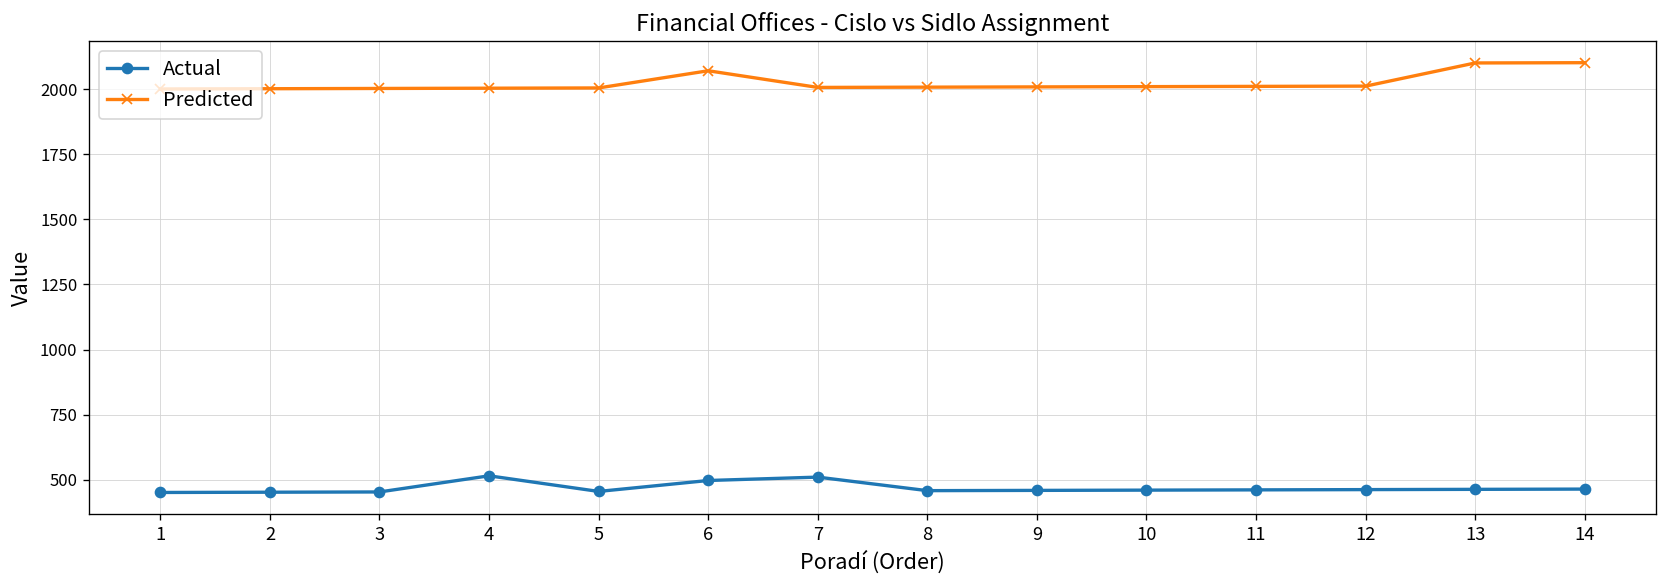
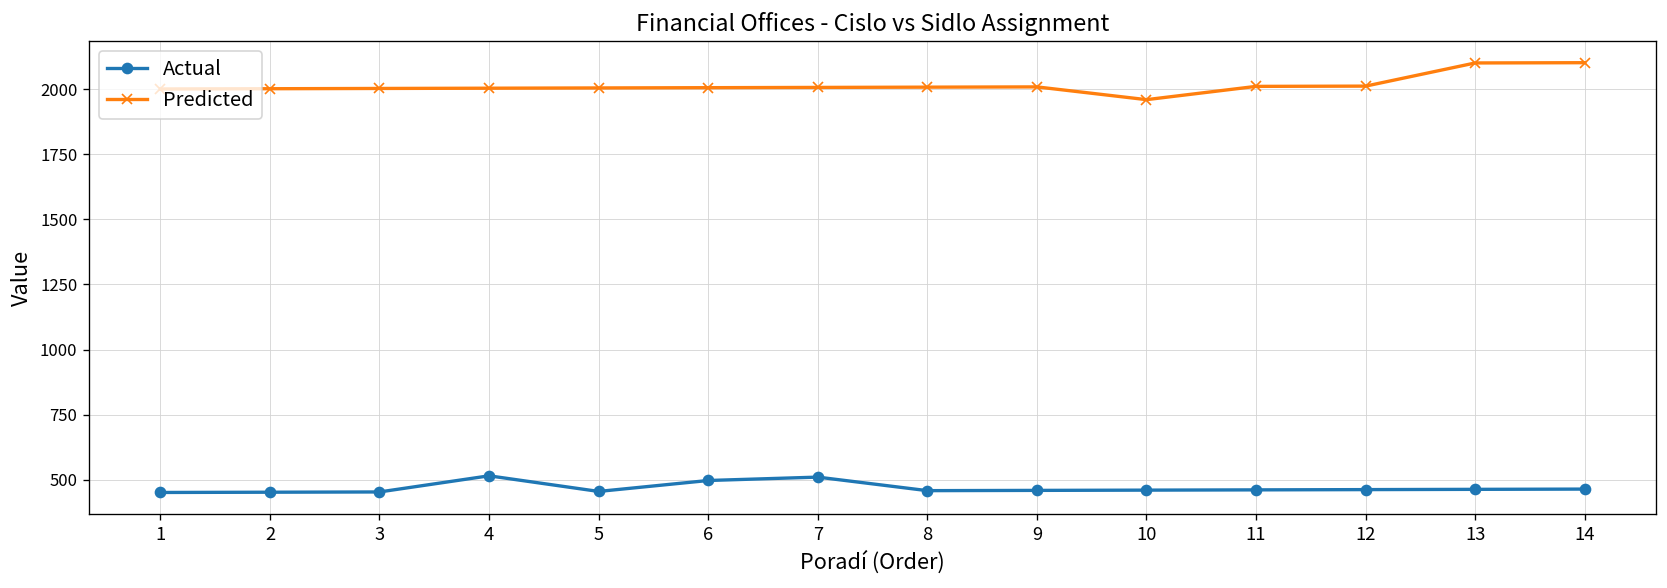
  {
    "Actual": {
      "1": 450,
      "2": 450,
      "3": 450,
      "4": 520,
      "5": 460,
      "6": 500,
      "7": 510,
      "8": 460,
      "9": 460,
      "10": 460,
      "11": 460,
      "12": 460,
      "13": 460,
      "14": 460
    },
    "Predicted": {
      "2": 2000,
      "3": 2000,
      "4": 2000,
      "5": 2010,
-     "6": 2070,
+     "6": 2010,
      "7": 2010,
      "8": 2010,
      "9": 2010,
-     "10": 2010,
+     "10": 1960,
      "11": 2010,
      "12": 2010,
      "13": 2100,
      "14": 2100
    }
  }
